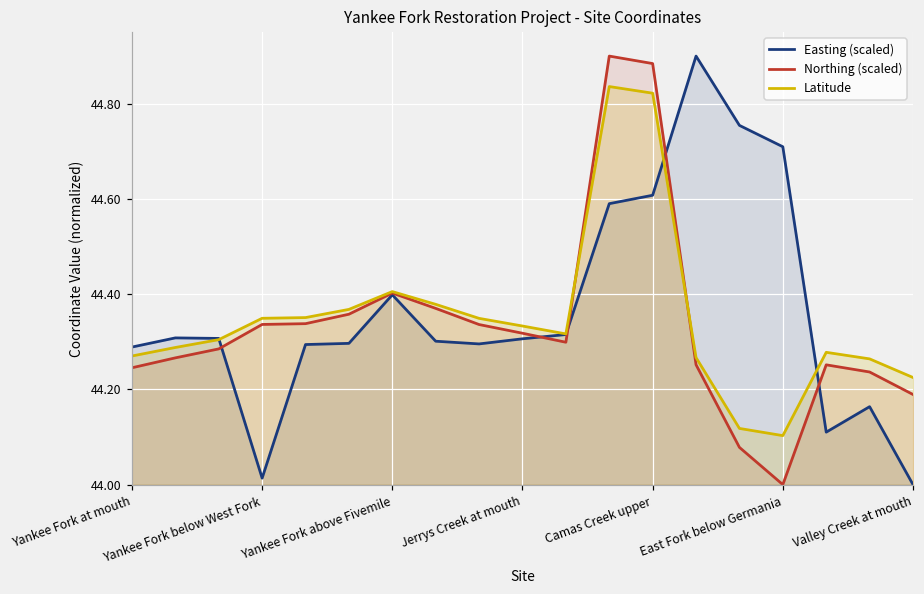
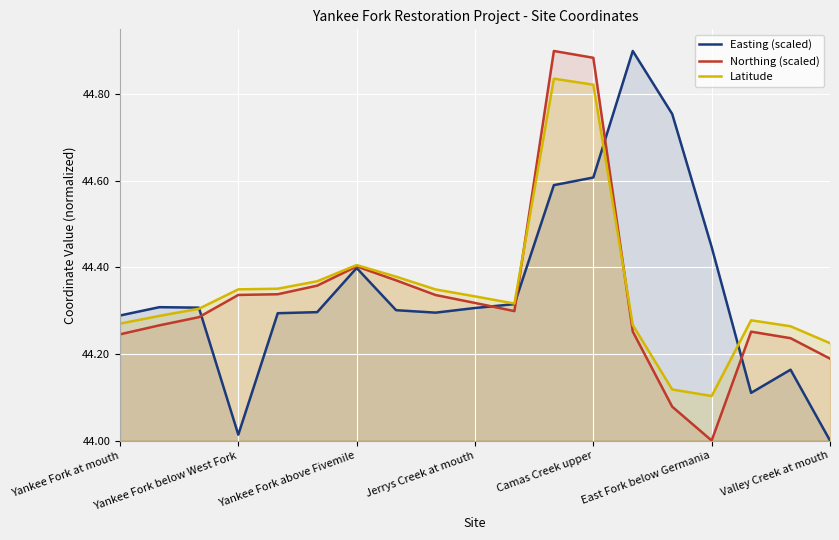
  {
    "Easting (scaled)": {
      "Yankee Fork at mouth": 44.29,
      "Yankee Fork below West Fork": 44.01,
      "Jerrys Creek at mouth": 44.31,
      "Camas Creek upper": 44.61,
-     "East Fork below Germania": 44.71,
+     "East Fork below Germania": 44.45,
      "Valley Creek at mouth": 44.00
    },
    "Northing (scaled)": {
      "Yankee Fork at mouth": 44.25,
      "Yankee Fork below West Fork": 44.34,
      "Jerrys Creek at mouth": 44.32,
      "Camas Creek upper": 44.88,
      "East Fork below Germania": 44.00,
      "Valley Creek at mouth": 44.19
    },
    "Latitude": {
      "Yankee Fork at mouth": 44.27,
      "Yankee Fork below West Fork": 44.35,
      "Jerrys Creek at mouth": 44.33,
      "Camas Creek upper": 44.82,
      "East Fork below Germania": 44.10,
      "Valley Creek at mouth": 44.22
    }
  }
